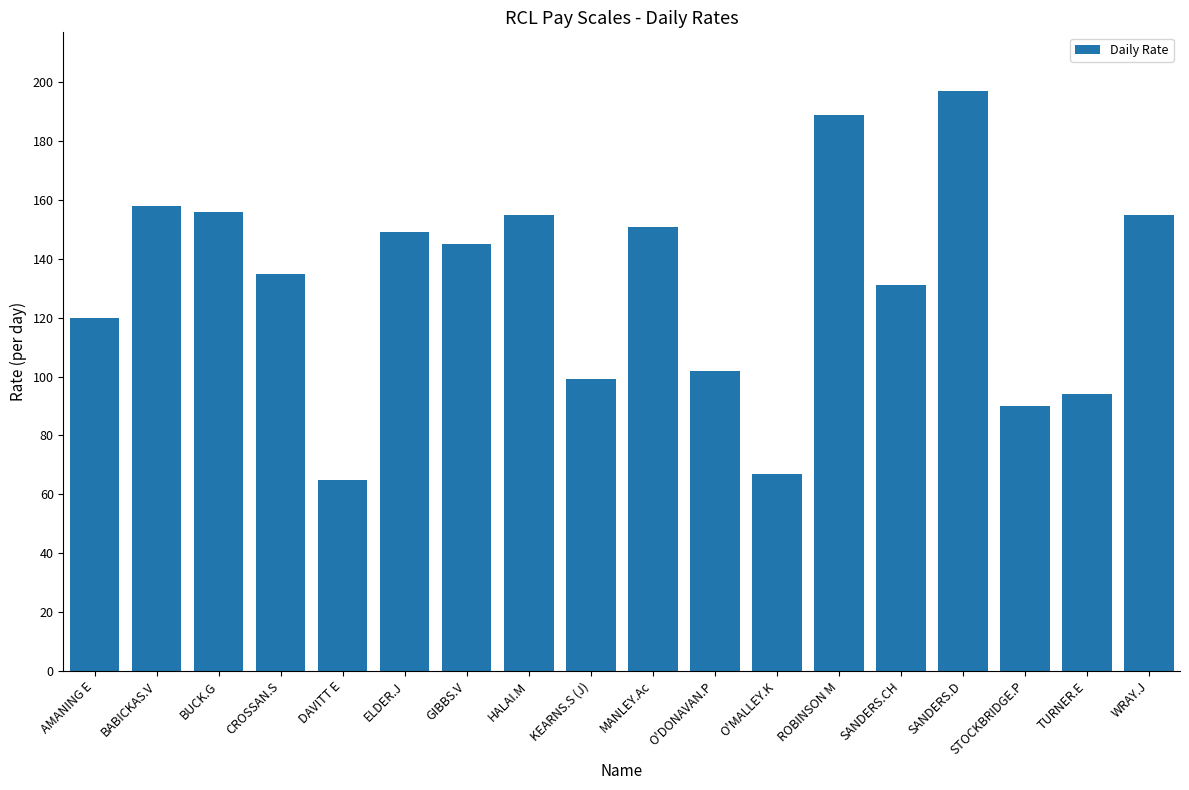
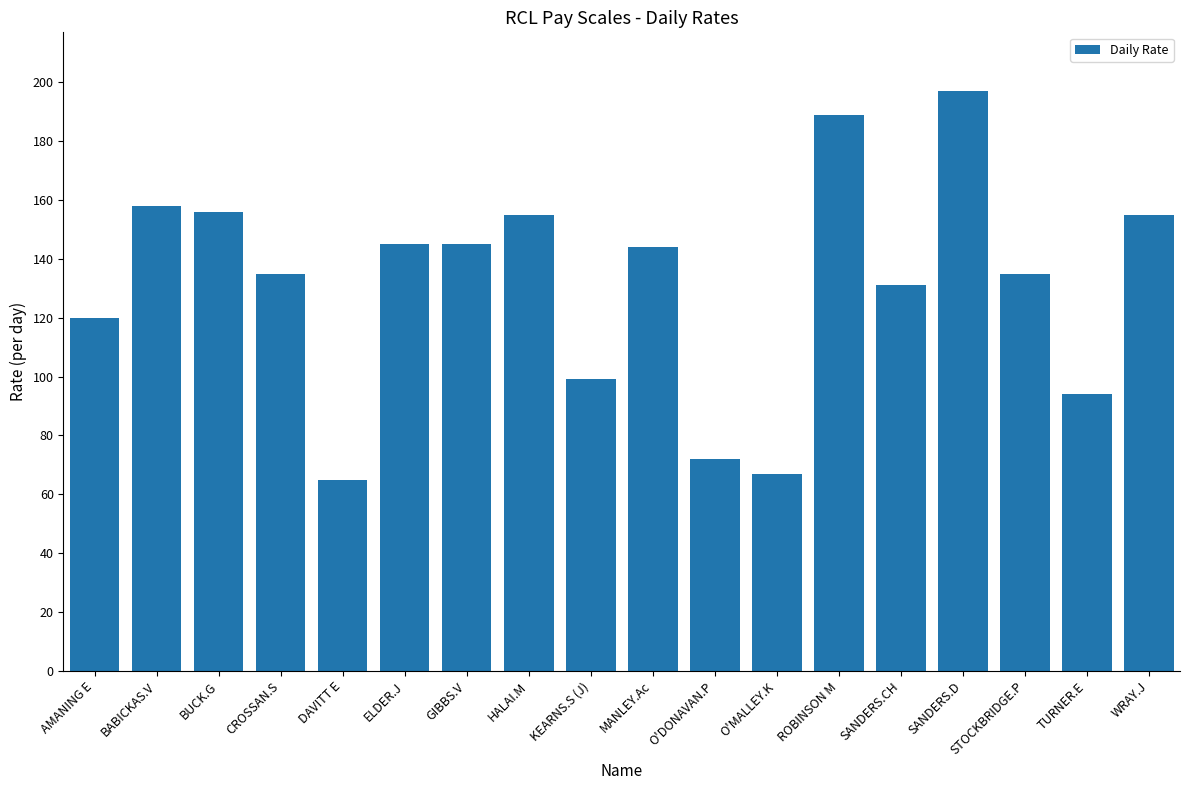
  {
    "AMANING E": 120,
    "BABICKAS.V": 158,
    "BUCK.G": 156,
    "CROSSAN.S": 135,
    "DAVITT E": 65,
-   "ELDER.J": 149,
+   "ELDER.J": 145,
    "GIBBS.V": 145,
    "HALAI.M": 155,
    "KEARNS.S (J)": 99,
-   "MANLEY.Ac": 151,
-   "O'DONAVAN.P": 102,
+   "MANLEY.Ac": 144,
+   "O'DONAVAN.P": 72,
    "O'MALLEY.K": 67,
    "ROBINSON M": 189,
    "SANDERS.CH": 131,
    "SANDERS.D": 197,
-   "STOCKBRIDGE.P": 90,
+   "STOCKBRIDGE.P": 135,
    "TURNER.E": 94,
    "WRAY.J": 155
  }
